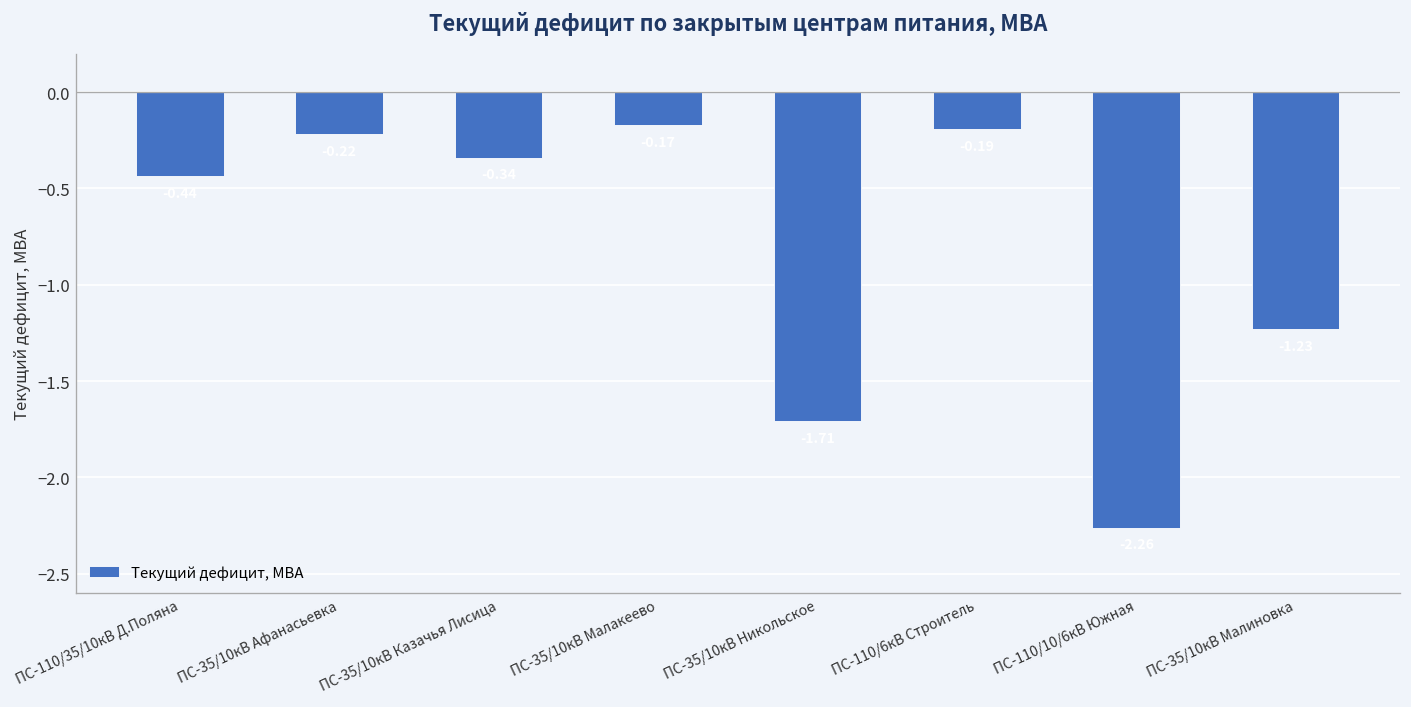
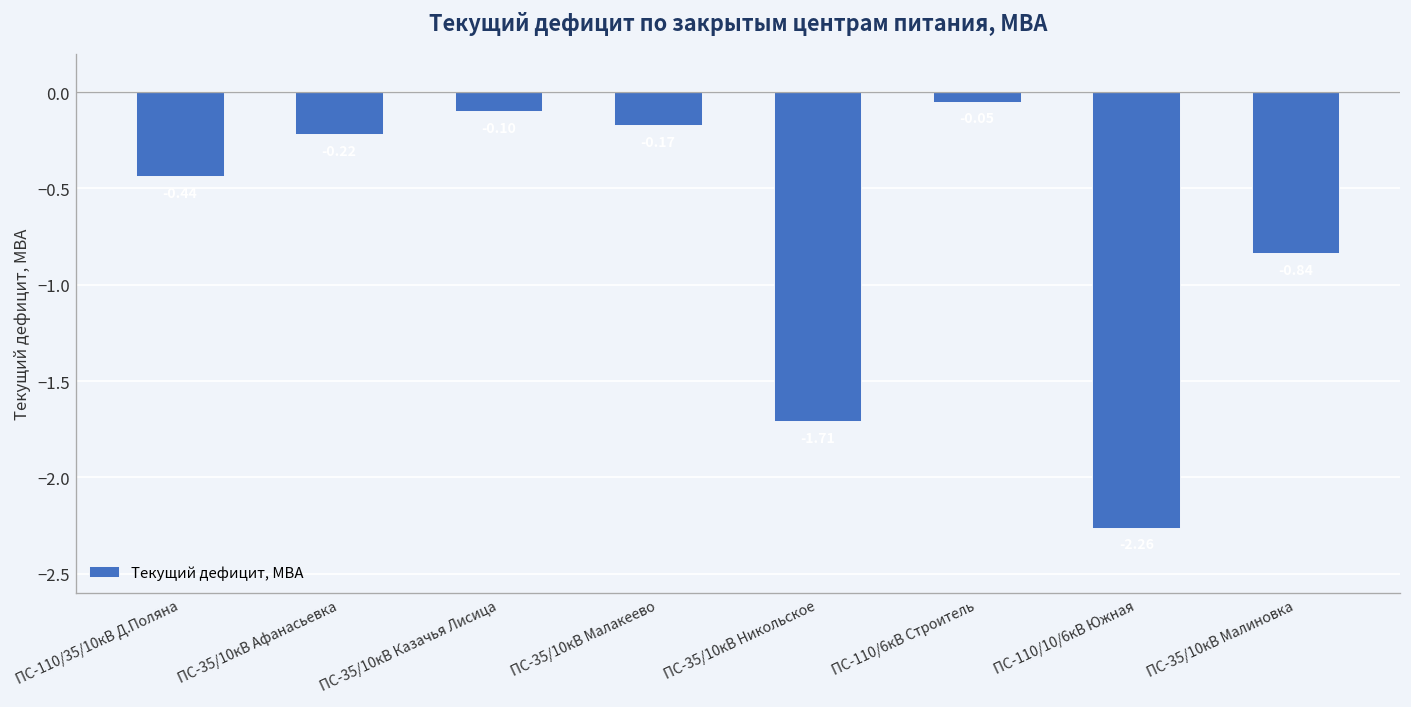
  {
    "ПС-110/35/10кВ Д.Поляна": -0.44,
    "ПС-35/10кВ Афанасьевка": -0.22,
-   "ПС-35/10кВ Казачья Лисица": -0.34,
+   "ПС-35/10кВ Казачья Лисица": -0.10,
    "ПС-35/10кВ Малакеево": -0.17,
    "ПС-35/10кВ Никольское": -1.71,
-   "ПС-110/6кВ Строитель": -0.19,
+   "ПС-110/6кВ Строитель": -0.05,
    "ПС-110/10/6кВ Южная": -2.26,
-   "ПС-35/10кВ Малиновка": -1.23
+   "ПС-35/10кВ Малиновка": -0.84
  }
